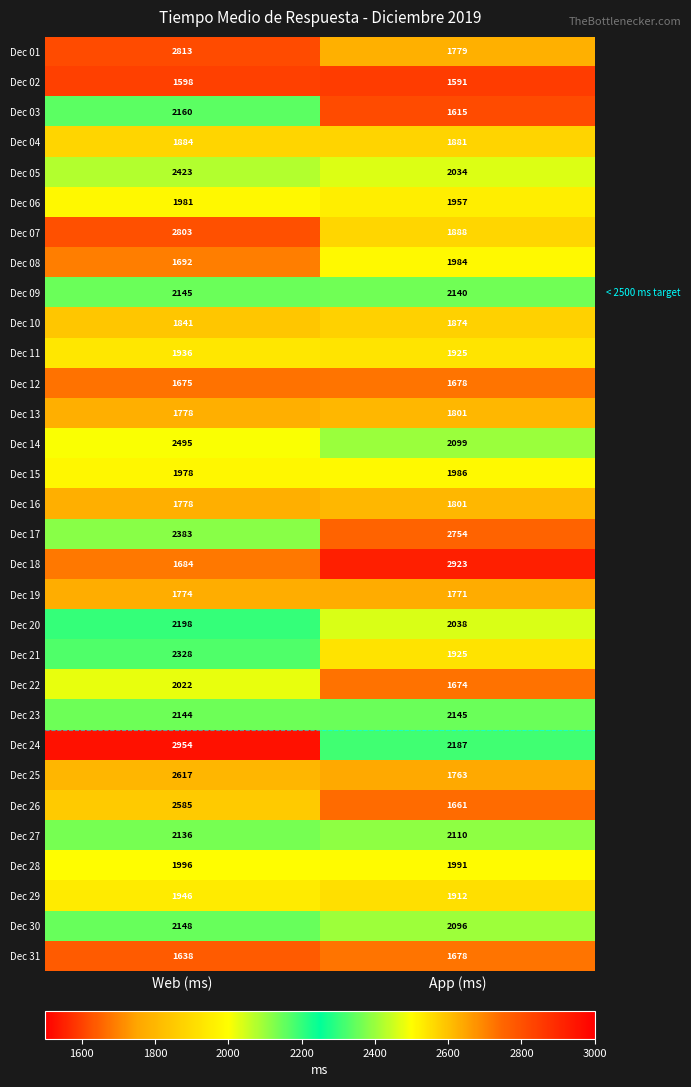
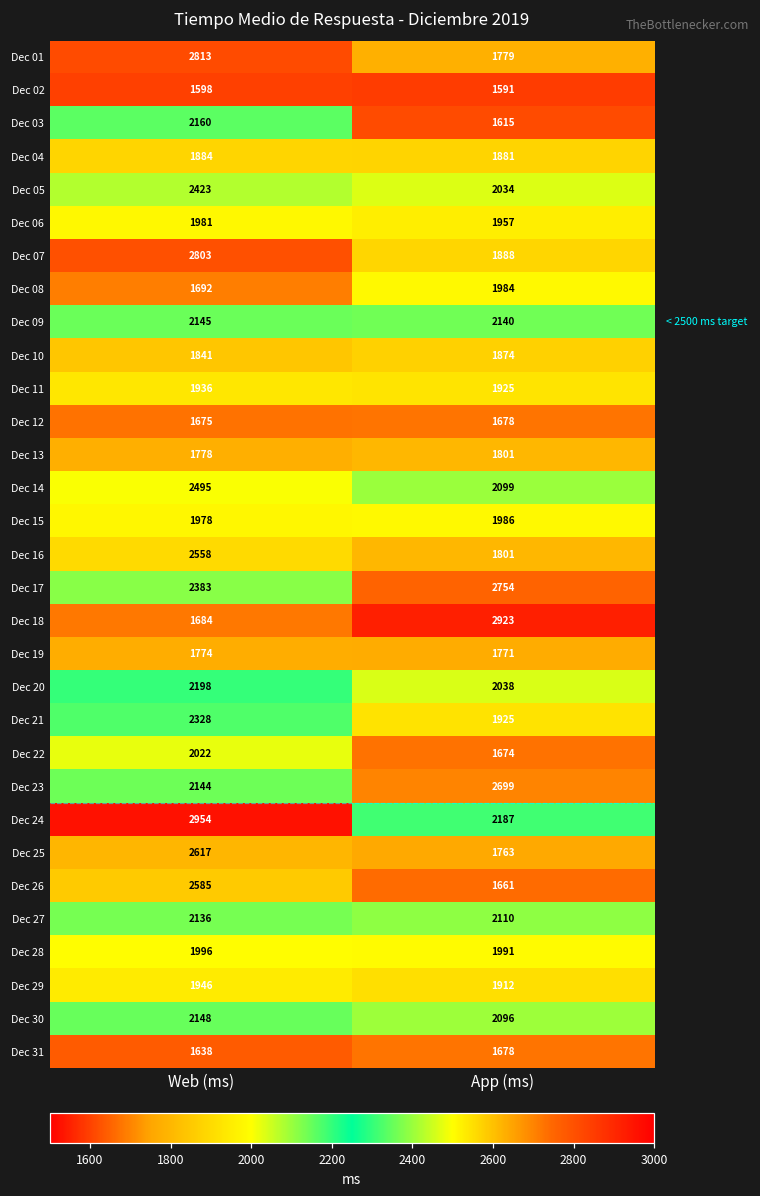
  {
    "Dec 01": {
      "Web (ms)": 2813,
      "App (ms)": 1779
    },
    "Dec 02": {
      "Web (ms)": 1598,
      "App (ms)": 1591
    },
    "Dec 03": {
      "Web (ms)": 2160,
      "App (ms)": 1615
    },
    "Dec 04": {
      "Web (ms)": 1884,
      "App (ms)": 1881
    },
    "Dec 05": {
      "Web (ms)": 2423,
      "App (ms)": 2034
    },
    "Dec 06": {
      "Web (ms)": 1981,
      "App (ms)": 1957
    },
    "Dec 07": {
      "Web (ms)": 2803,
      "App (ms)": 1888
    },
    "Dec 08": {
      "Web (ms)": 1692,
      "App (ms)": 1984
    },
    "Dec 09": {
      "Web (ms)": 2145,
      "App (ms)": 2140
    },
    "Dec 10": {
      "Web (ms)": 1841,
      "App (ms)": 1874
    },
    "Dec 11": {
      "Web (ms)": 1936,
      "App (ms)": 1925
    },
    "Dec 12": {
      "Web (ms)": 1675,
      "App (ms)": 1678
    },
    "Dec 13": {
      "Web (ms)": 1778,
      "App (ms)": 1801
    },
    "Dec 14": {
      "Web (ms)": 2495,
      "App (ms)": 2099
    },
    "Dec 15": {
      "Web (ms)": 1978,
      "App (ms)": 1986
    },
    "Dec 16": {
-     "Web (ms)": 1778,
+     "Web (ms)": 2558,
      "App (ms)": 1801
    },
    "Dec 17": {
      "Web (ms)": 2383,
      "App (ms)": 2754
    },
    "Dec 18": {
      "Web (ms)": 1684,
      "App (ms)": 2923
    },
    "Dec 19": {
      "Web (ms)": 1774,
      "App (ms)": 1771
    },
    "Dec 20": {
      "Web (ms)": 2198,
      "App (ms)": 2038
    },
    "Dec 21": {
      "Web (ms)": 2328,
      "App (ms)": 1925
    },
    "Dec 22": {
      "Web (ms)": 2022,
      "App (ms)": 1674
    },
    "Dec 23": {
      "Web (ms)": 2144,
-     "App (ms)": 2145
+     "App (ms)": 2699
    },
    "Dec 24": {
      "Web (ms)": 2954,
      "App (ms)": 2187
    },
    "Dec 25": {
      "Web (ms)": 2617,
      "App (ms)": 1763
    },
    "Dec 26": {
      "Web (ms)": 2585,
      "App (ms)": 1661
    },
    "Dec 27": {
      "Web (ms)": 2136,
      "App (ms)": 2110
    },
    "Dec 28": {
      "Web (ms)": 1996,
      "App (ms)": 1991
    },
    "Dec 29": {
      "Web (ms)": 1946,
      "App (ms)": 1912
    },
    "Dec 30": {
      "Web (ms)": 2148,
      "App (ms)": 2096
    },
    "Dec 31": {
      "Web (ms)": 1638,
      "App (ms)": 1678
    }
  }
